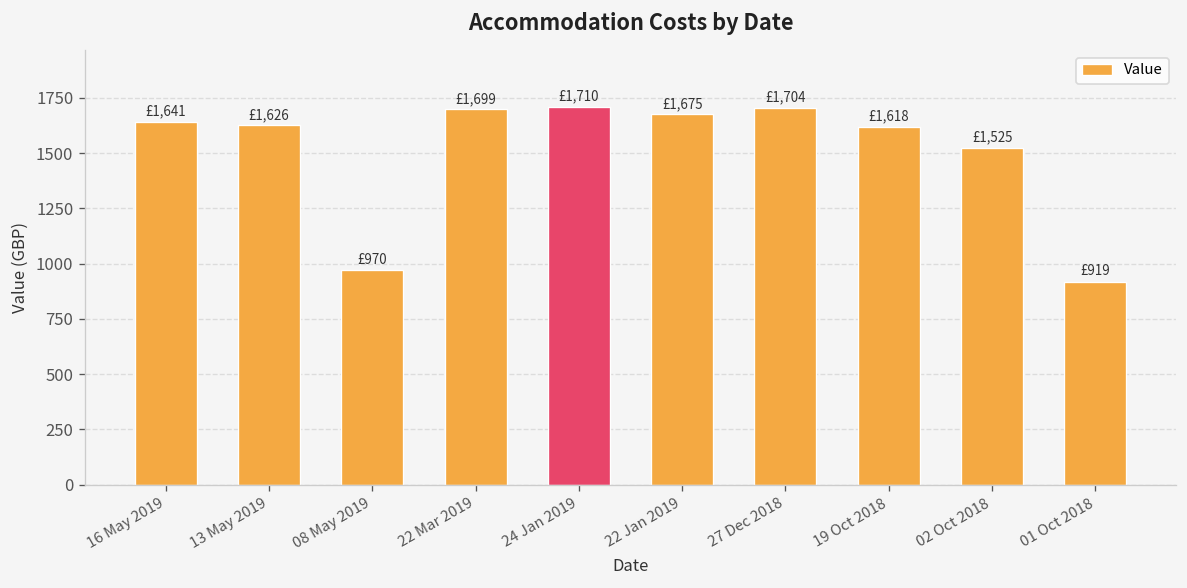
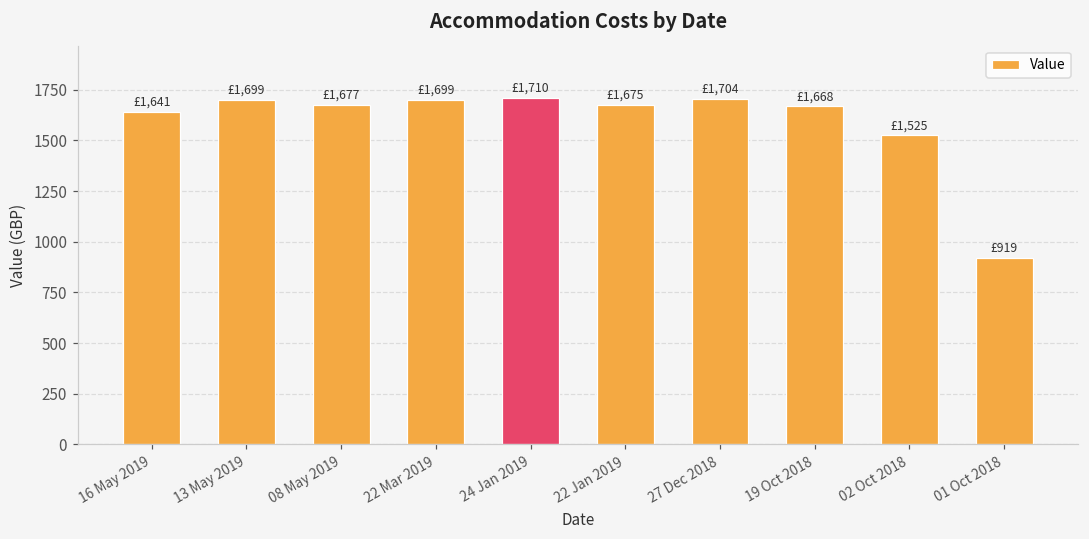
  {
    "16 May 2019": "£1,641",
-   "13 May 2019": "£1,626",
-   "08 May 2019": "£970",
+   "13 May 2019": "£1,699",
+   "08 May 2019": "£1,677",
    "22 Mar 2019": "£1,699",
    "24 Jan 2019": "£1,710",
    "22 Jan 2019": "£1,675",
    "27 Dec 2018": "£1,704",
-   "19 Oct 2018": "£1,618",
+   "19 Oct 2018": "£1,668",
    "02 Oct 2018": "£1,525",
    "01 Oct 2018": "£919"
  }
